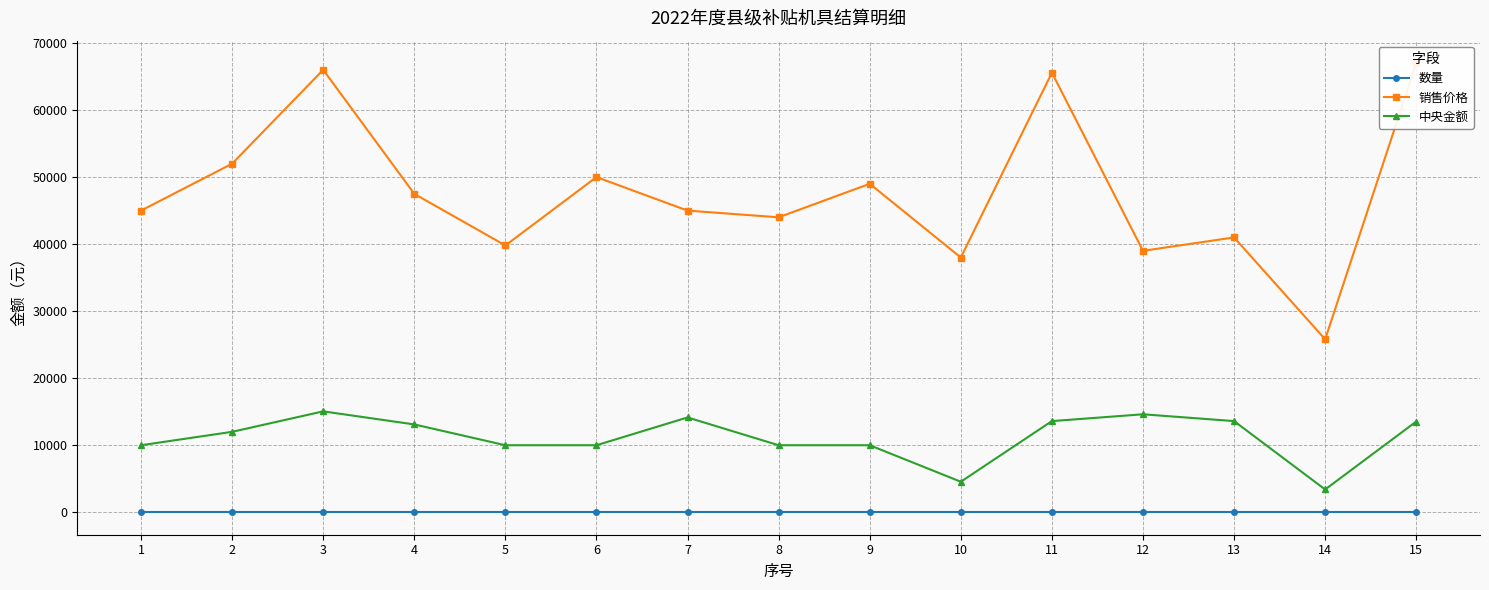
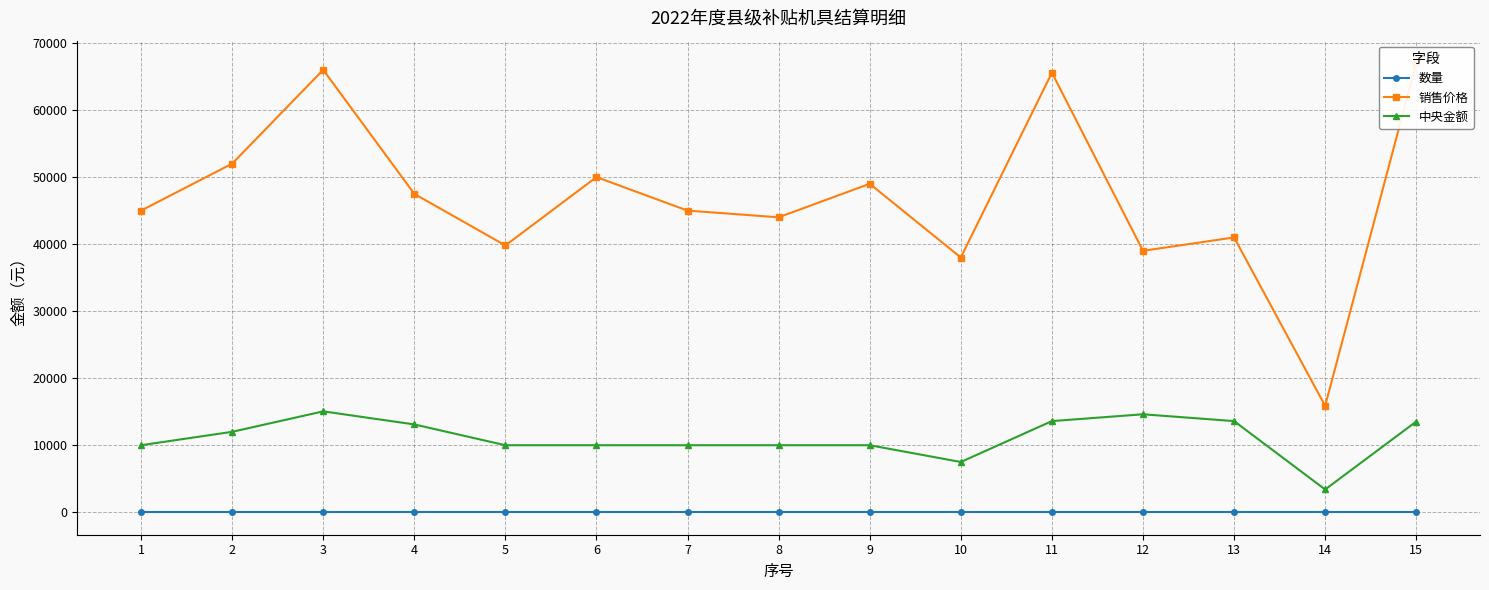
  {
    "数量": {
      "1": 0,
      "2": 0,
      "3": 0,
      "4": 0,
      "5": 0,
      "6": 0,
      "7": 0,
      "8": 0,
      "9": 0,
      "10": 0,
      "11": 0,
      "12": 0,
      "13": 0,
      "14": 0,
      "15": 0
    },
    "销售价格": {
      "1": 45000,
      "2": 52000,
      "3": 66000,
      "4": 48000,
      "5": 40000,
      "6": 50000,
      "7": 45000,
      "8": 44000,
      "9": 49000,
      "10": 38000,
      "11": 66000,
      "12": 39000,
      "13": 41000,
-     "14": 26000
+     "14": 16000
    },
    "中央金额": {
      "1": 10000,
      "2": 12000,
      "3": 15000,
      "4": 13000,
      "5": 10000,
      "6": 10000,
-     "7": 14000,
+     "7": 10000,
      "8": 10000,
      "9": 10000,
-     "10": 5000,
+     "10": 8000,
      "11": 14000,
      "12": 15000,
      "13": 14000,
      "14": 3000,
      "15": 14000
    }
  }
